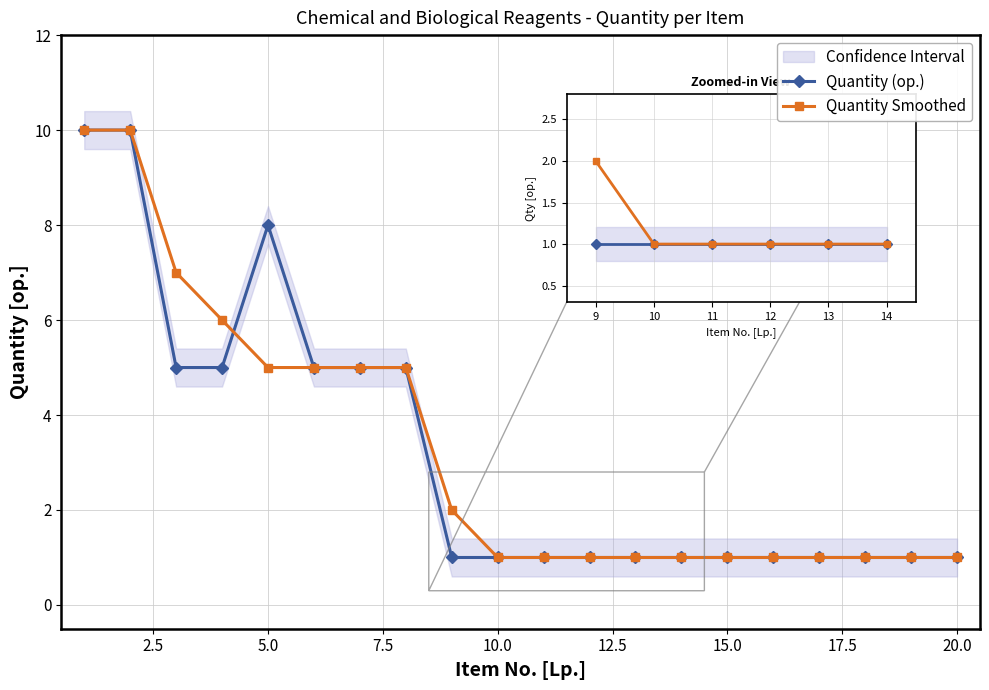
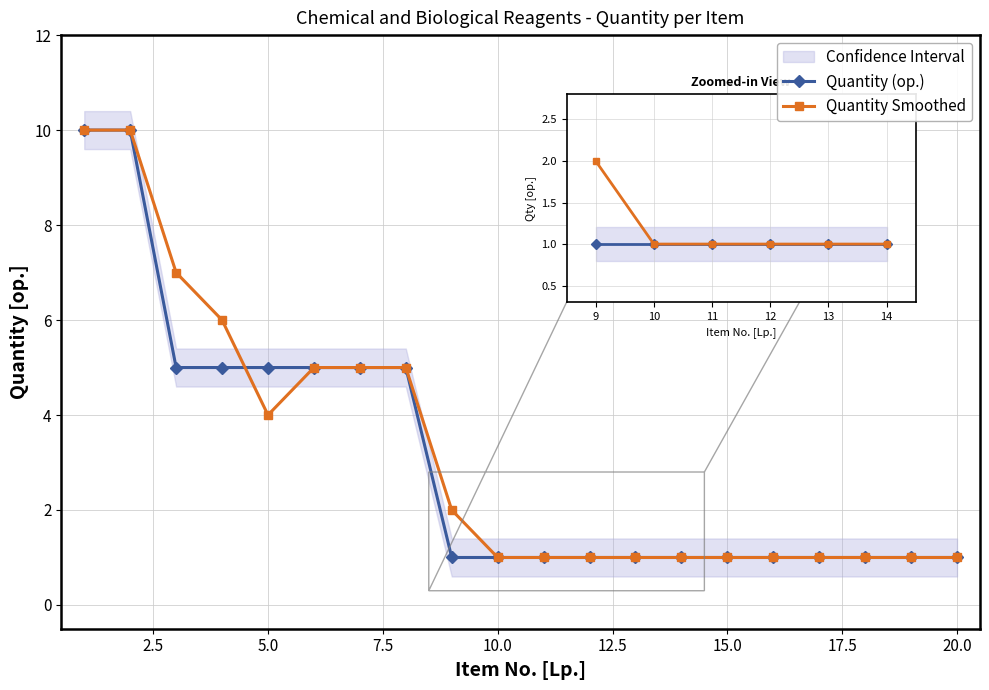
  {
    "Quantity (op.)": {
-     "5.0": 8
+     "5.0": 5
    },
    "Quantity Smoothed": {
-     "5.0": 5
+     "5.0": 4
    }
  }
